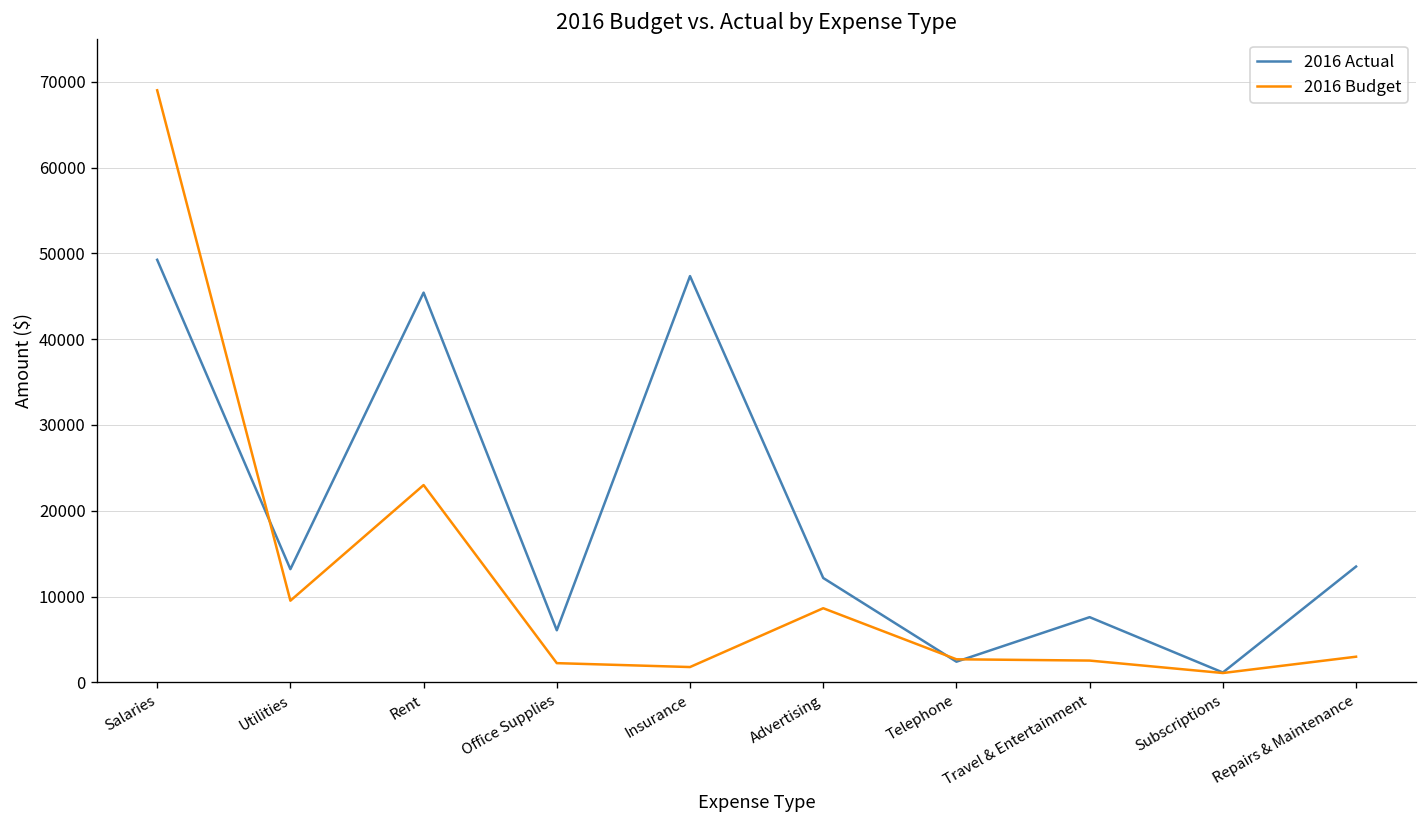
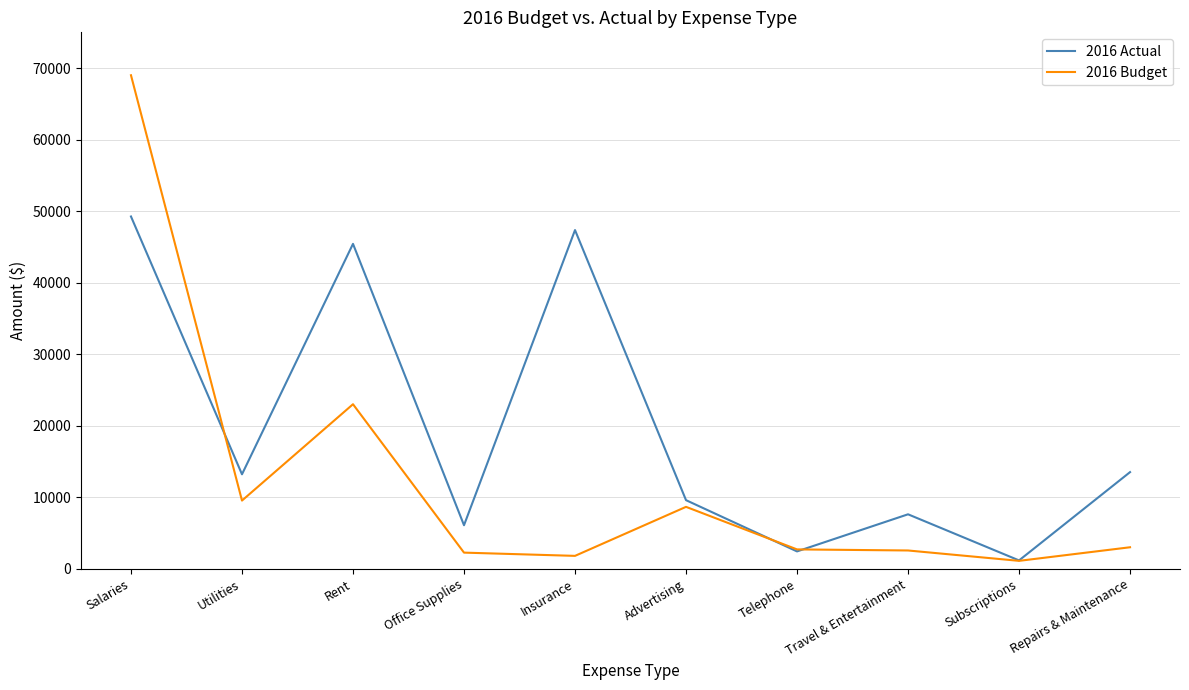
  {
    "2016 Actual": {
      "Salaries": 49000,
      "Utilities": 13000,
      "Rent": 45000,
      "Office Supplies": 6000,
      "Insurance": 47000,
-     "Advertising": 12000,
+     "Advertising": 10000,
      "Travel & Entertainment": 8000,
      "Repairs & Maintenance": 14000
    },
    "2016 Budget": {
      "Salaries": 69000,
      "Utilities": 10000,
      "Rent": 23000,
      "Office Supplies": 2000,
      "Insurance": 2000,
      "Advertising": 9000,
      "Travel & Entertainment": 3000,
      "Repairs & Maintenance": 3000
    }
  }
